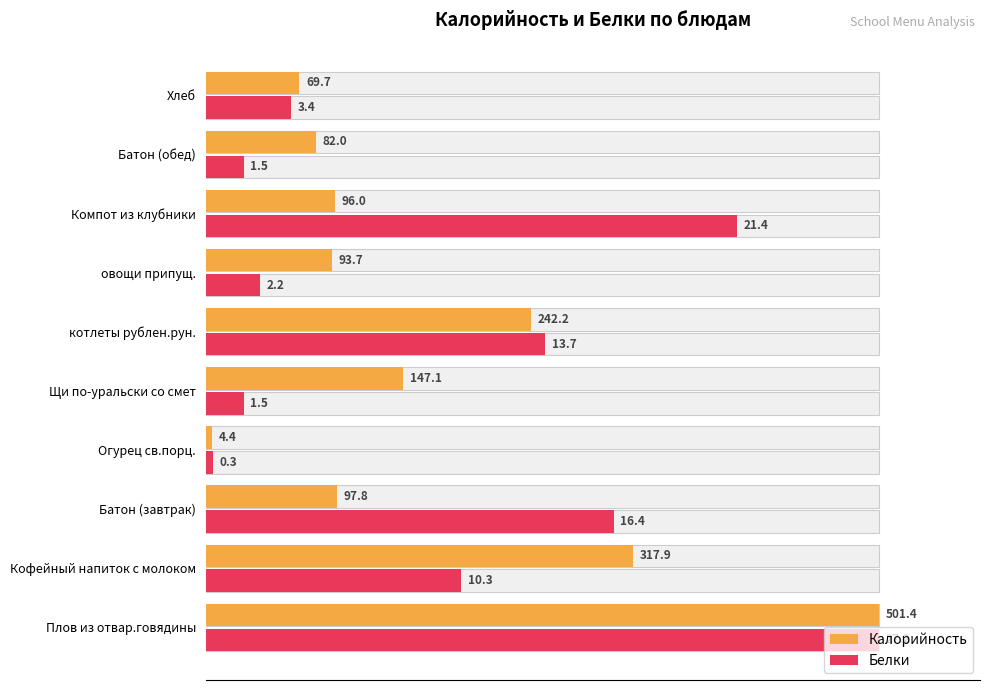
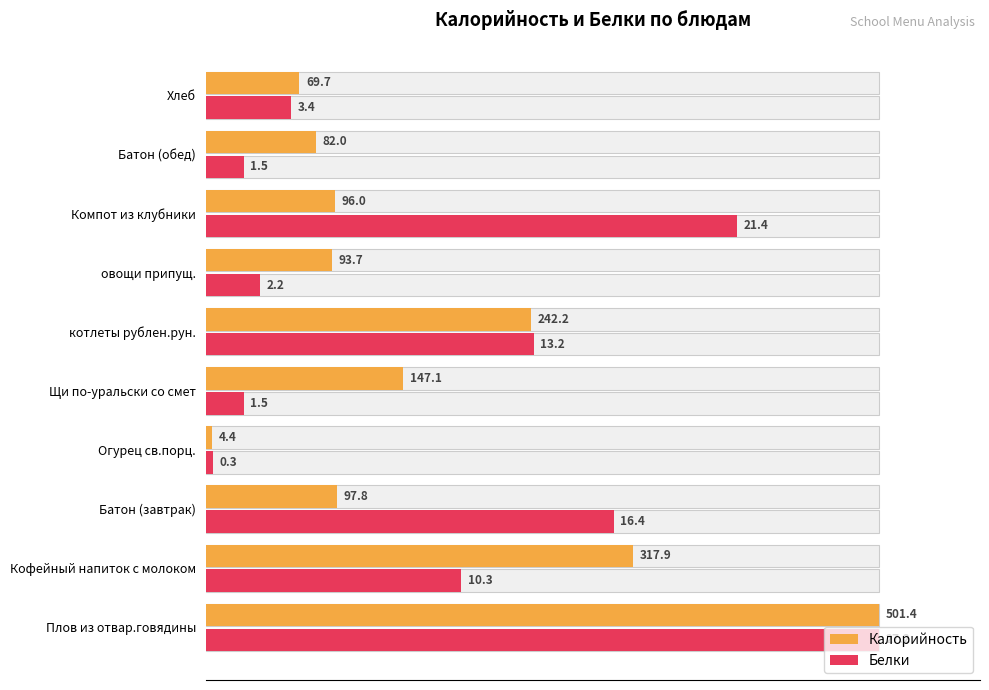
  {
    "Белки": {
-     "котлеты рублен.рун.": 13.7
+     "котлеты рублен.рун.": 13.2
    }
  }
